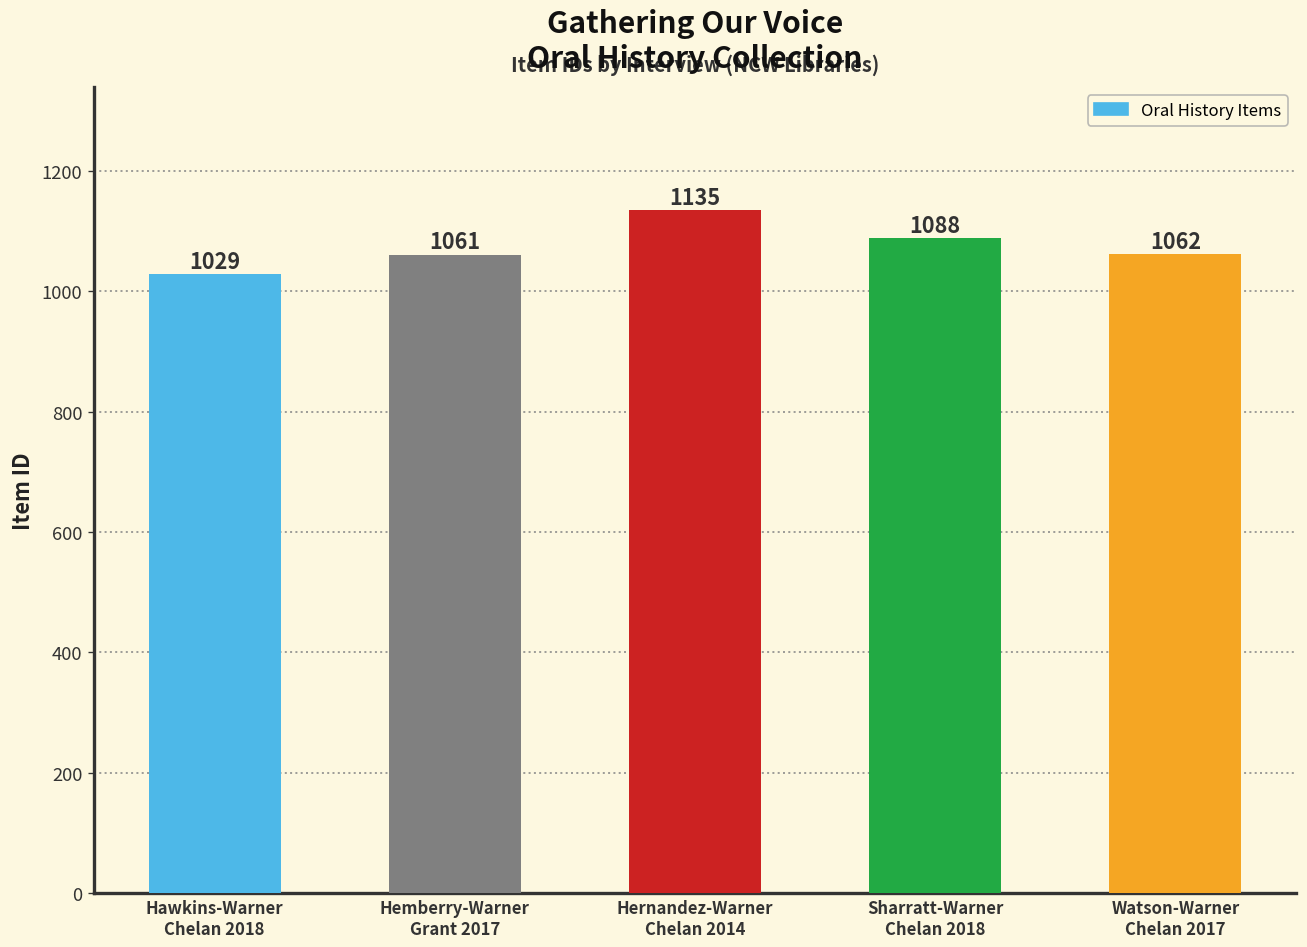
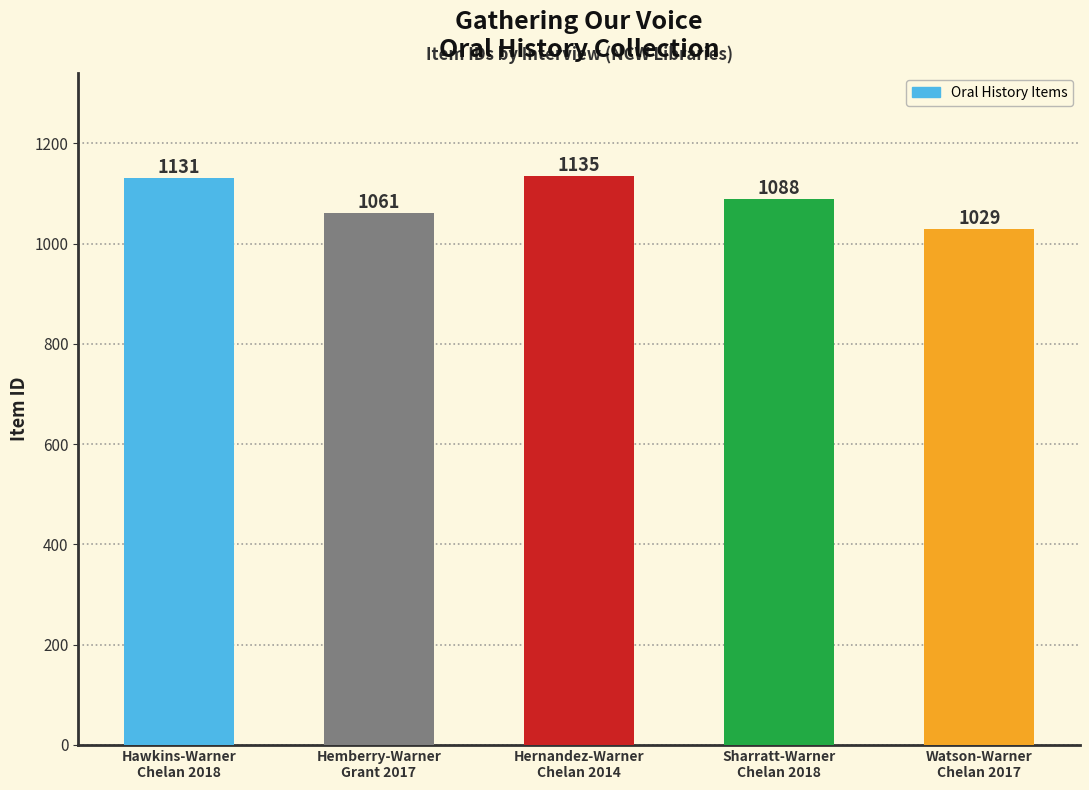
  {
-   "Hawkins-Warner Chelan 2018": 1029,
+   "Hawkins-Warner Chelan 2018": 1131,
    "Hemberry-Warner Grant 2017": 1061,
    "Hernandez-Warner Chelan 2014": 1135,
    "Sharratt-Warner Chelan 2018": 1088,
-   "Watson-Warner Chelan 2017": 1062
+   "Watson-Warner Chelan 2017": 1029
  }
